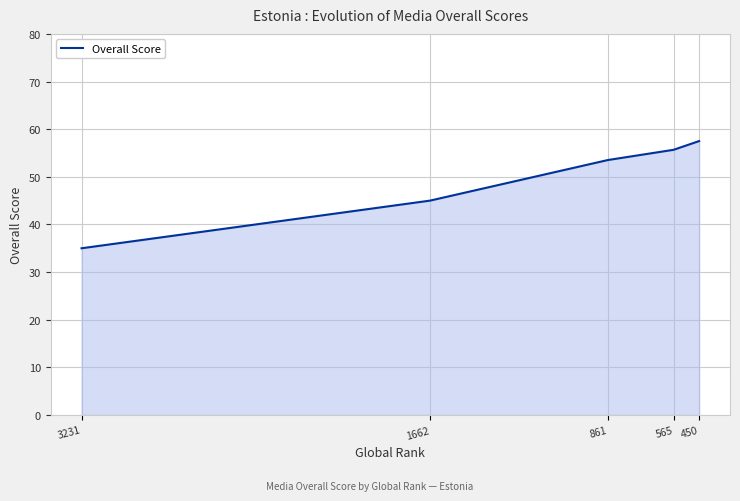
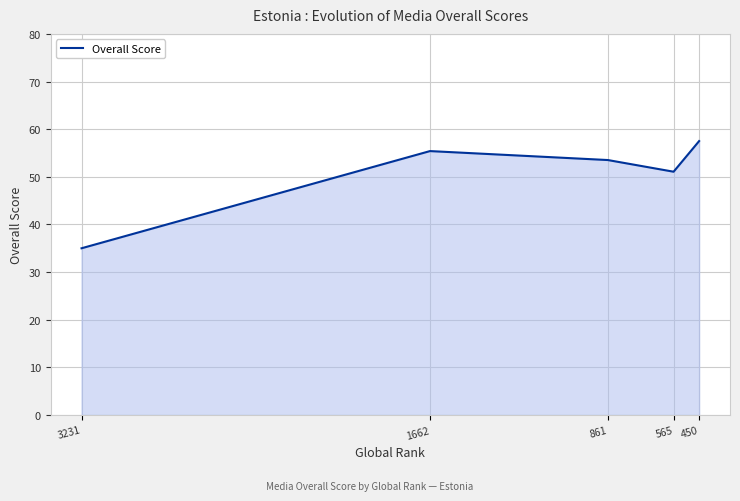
  {
    "3231": 35,
-   "1662": 45,
+   "1662": 55,
    "861": 54,
-   "565": 56,
+   "565": 51,
    "450": 58
  }
